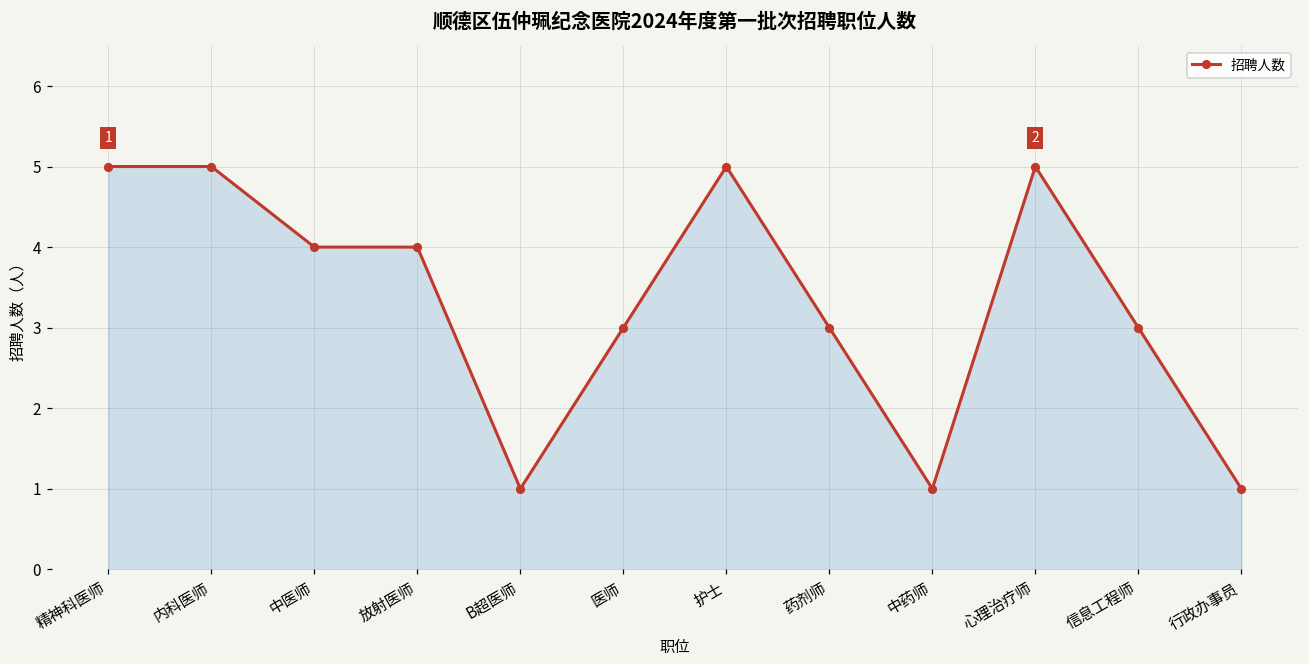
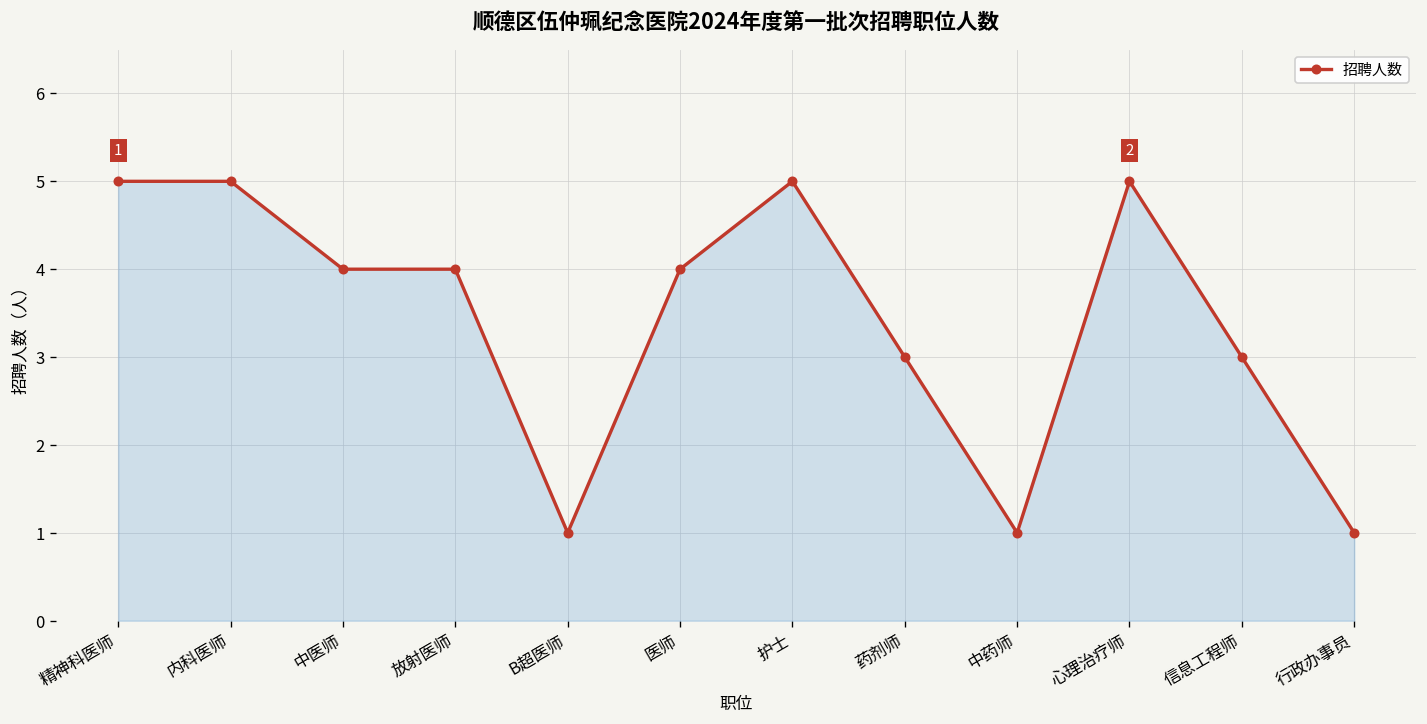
  {
    "内科医师": 5,
    "中医师": 4,
    "放射医师": 4,
    "B超医师": 1,
-   "医师": 3,
+   "医师": 4,
    "护士": 5,
    "药剂师": 3,
    "中药师": 1,
    "信息工程师": 3,
    "行政办事员": 1
  }
